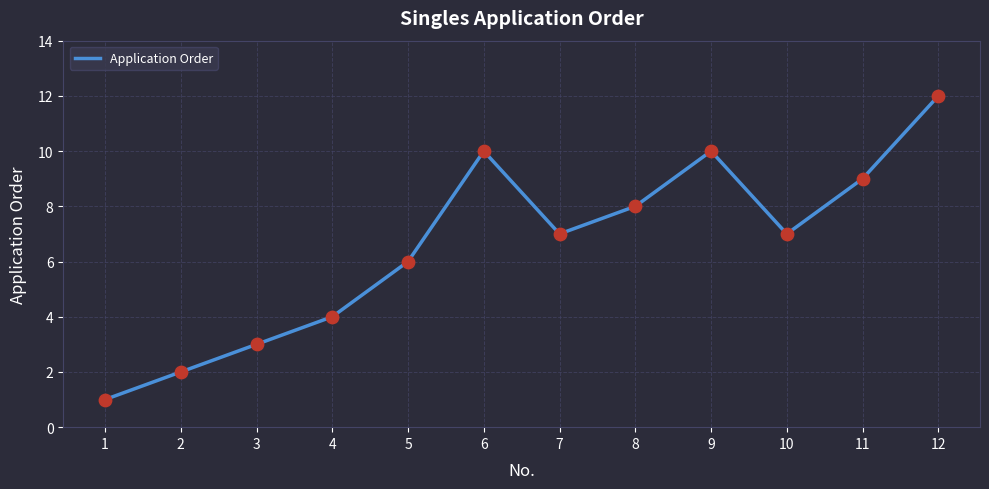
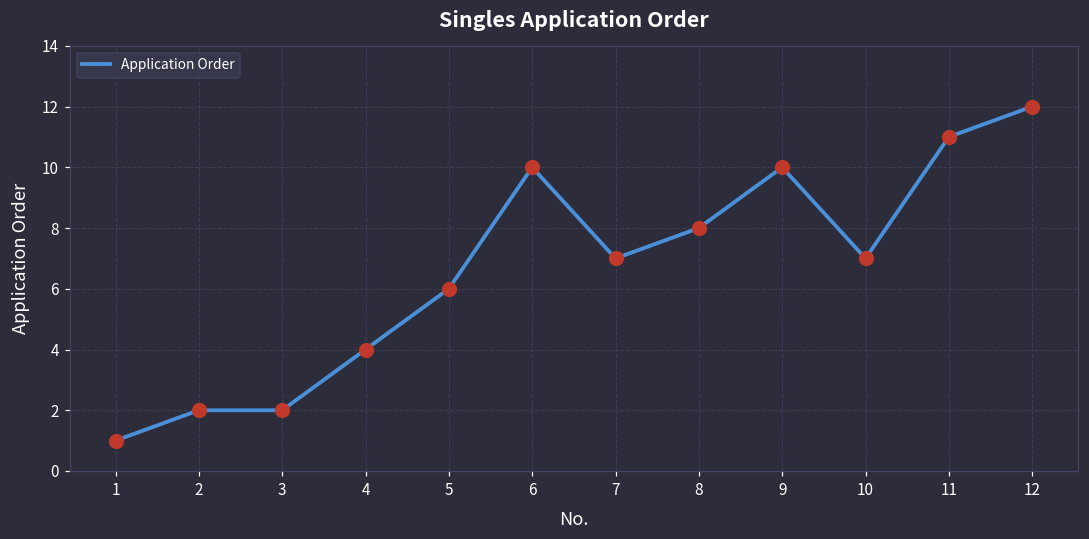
  {
    "1": 1,
    "2": 2,
-   "3": 3,
+   "3": 2,
    "4": 4,
    "5": 6,
    "6": 10,
    "7": 7,
    "8": 8,
    "9": 10,
    "10": 7,
-   "11": 9,
+   "11": 11,
    "12": 12
  }
